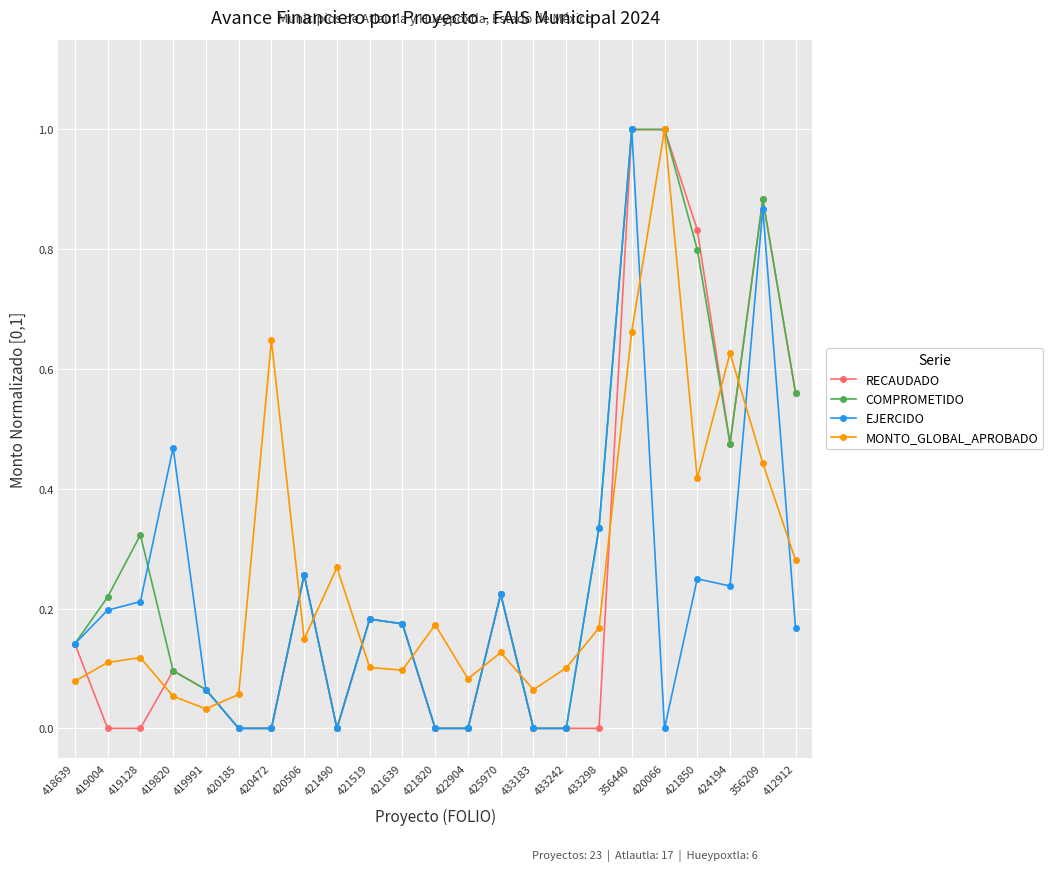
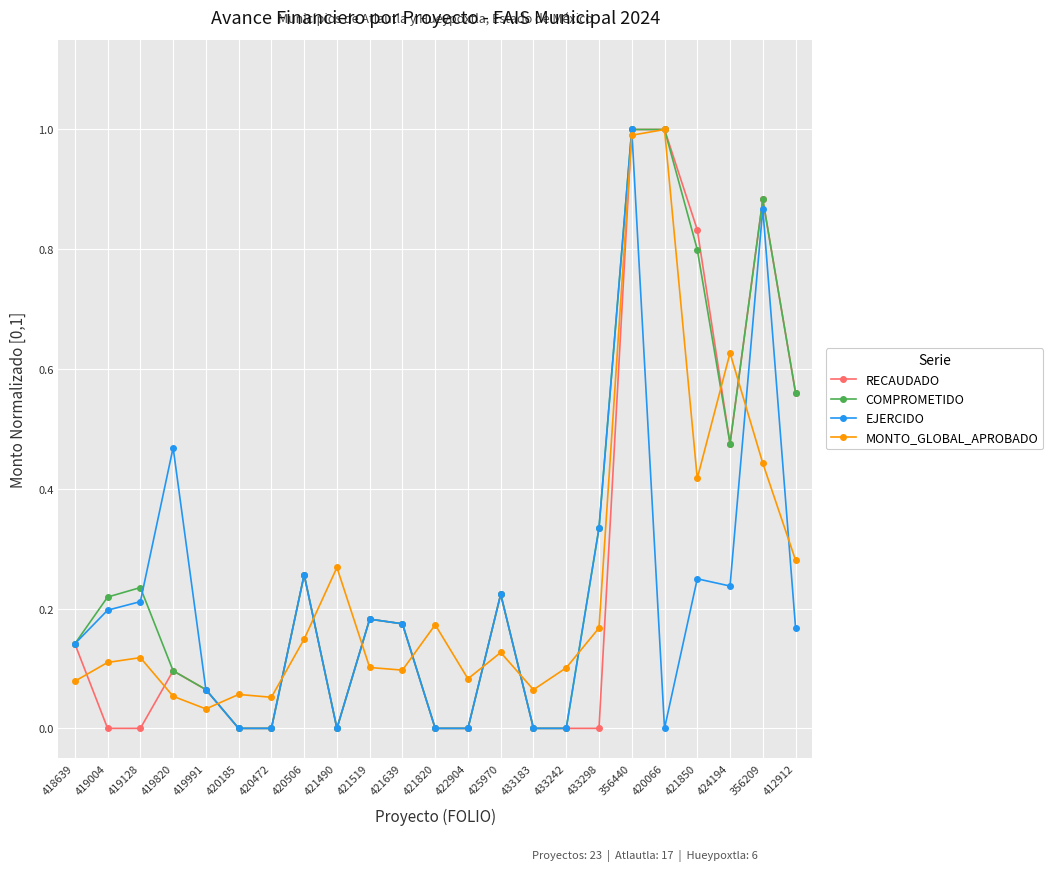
  {
    "RECAUDADO": {
      "419004": 0.00,
      "419128": 0.00,
      "433298": 0.00,
      "421850": 0.83
    },
    "COMPROMETIDO": {
      "419004": 0.22,
-     "419128": 0.32,
+     "419128": 0.24,
      "421850": 0.80
    },
    "EJERCIDO": {
      "419004": 0.20,
      "419128": 0.21,
      "419820": 0.47,
      "420066": 0.00,
      "421850": 0.25,
      "424194": 0.24,
      "356209": 0.87,
      "412912": 0.17
    },
    "MONTO_GLOBAL_APROBADO": {
      "418639": 0.08,
      "419004": 0.11,
      "419128": 0.12,
      "419820": 0.05,
      "419991": 0.03,
      "420185": 0.06,
-     "420472": 0.65,
+     "420472": 0.05,
      "420506": 0.15,
      "421490": 0.27,
      "421519": 0.10,
      "421639": 0.10,
      "421820": 0.17,
      "422904": 0.08,
      "425970": 0.13,
      "433183": 0.06,
      "433242": 0.10,
      "433298": 0.17,
-     "356440": 0.66,
+     "356440": 0.99,
      "421850": 0.42,
      "424194": 0.63,
      "356209": 0.44,
      "412912": 0.28
    }
  }
